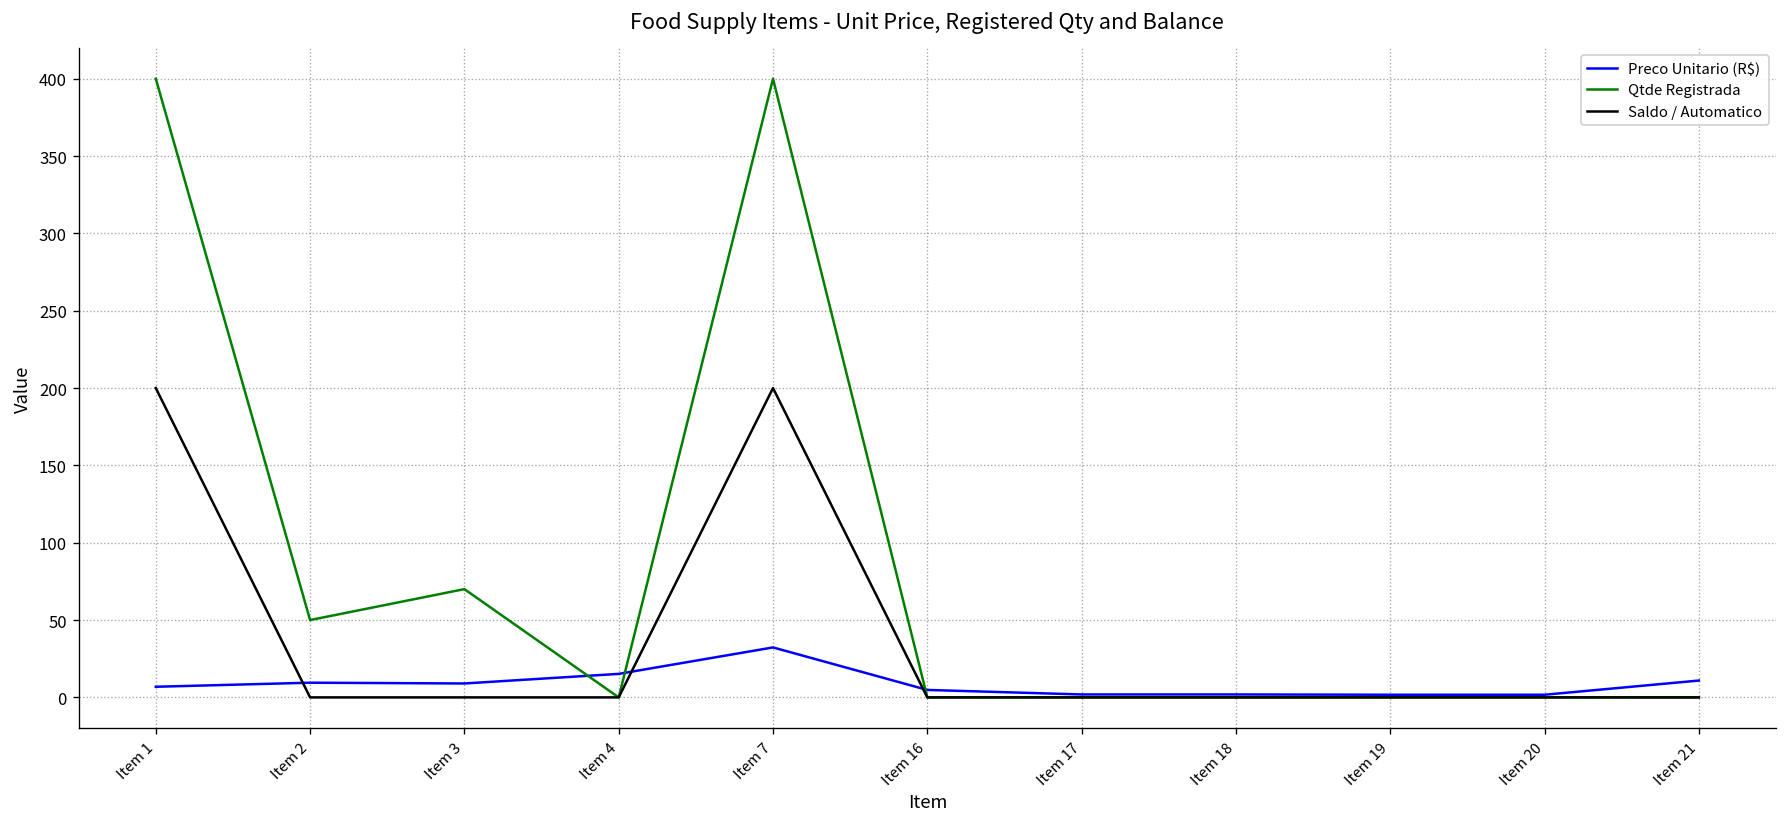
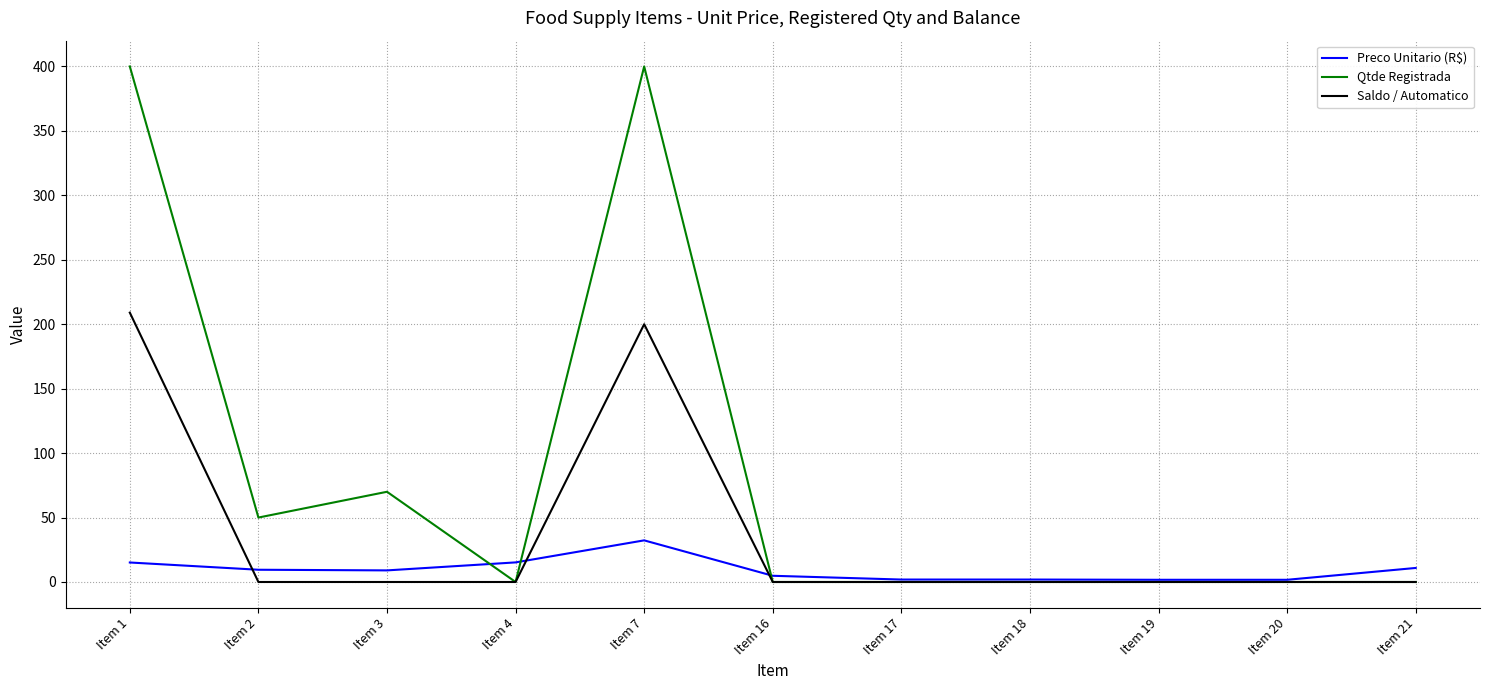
  {
    "Preco Unitario (R$)": {
-     "Item 1": 7,
+     "Item 1": 15,
      "Item 2": 10,
      "Item 3": 9,
      "Item 4": 15,
      "Item 7": 32,
      "Item 16": 5,
      "Item 21": 11
    },
    "Qtde Registrada": {
      "Item 1": 400,
      "Item 2": 50,
      "Item 3": 70,
      "Item 7": 400
    },
    "Saldo / Automatico": {
-     "Item 1": 200,
+     "Item 1": 209,
      "Item 2": 0,
      "Item 3": 0,
      "Item 7": 200
    }
  }
